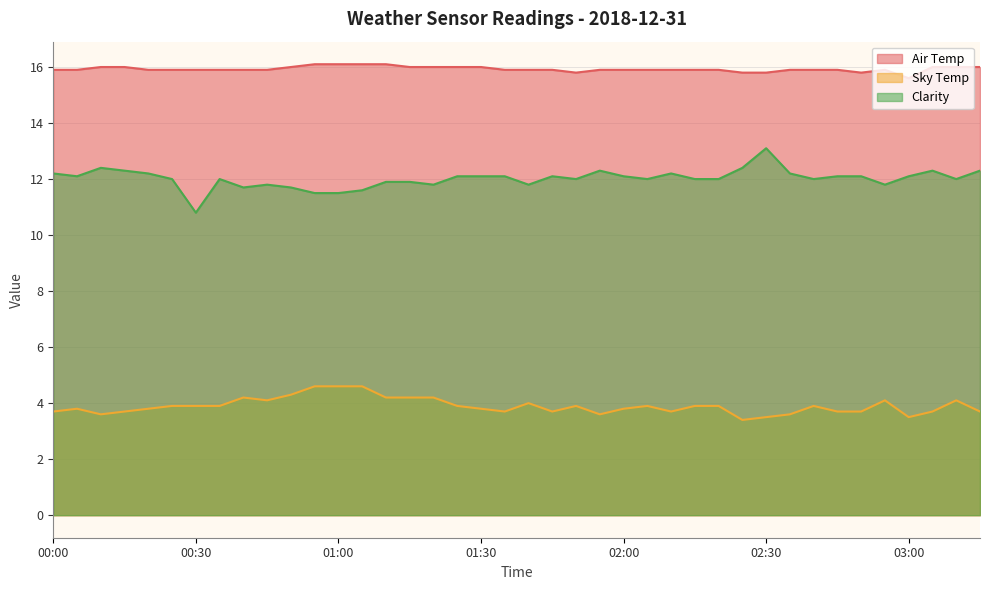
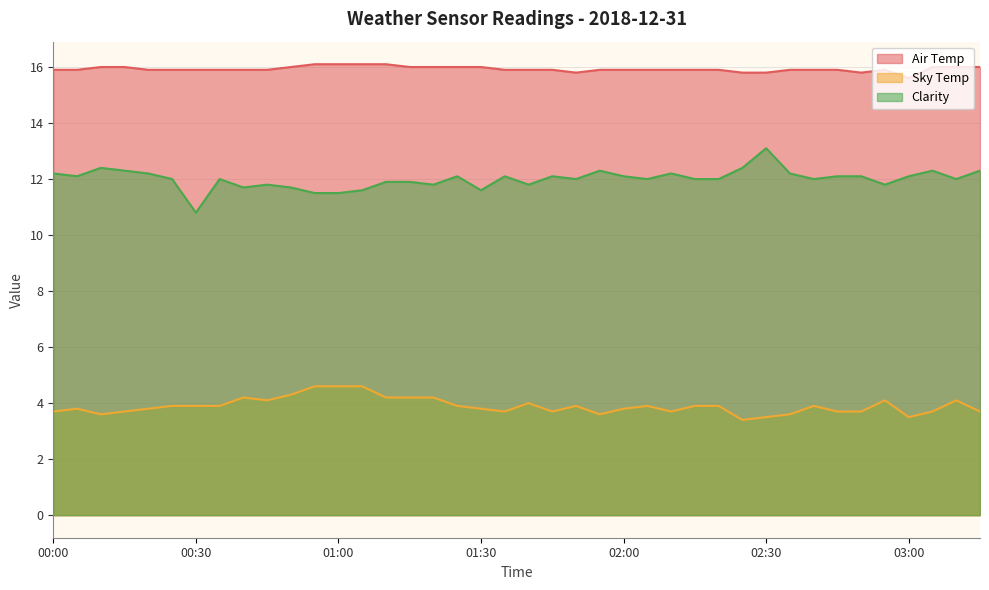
  {
    "Air Temp": {
      "00:00": 15.9,
      "00:30": 15.9,
      "01:00": 16.1,
      "01:30": 16.0,
      "02:00": 15.9,
      "02:30": 15.8
    },
    "Sky Temp": {
      "00:00": 3.7,
      "00:30": 3.9,
      "01:00": 4.6,
      "01:30": 3.8,
      "02:00": 3.8,
      "02:30": 3.5,
      "03:00": 3.5
    },
    "Clarity": {
      "00:00": 12.2,
      "00:30": 10.8,
      "01:00": 11.5,
-     "01:30": 12.1,
+     "01:30": 11.6,
      "02:00": 12.1,
      "02:30": 13.1,
      "03:00": 12.1
    }
  }
